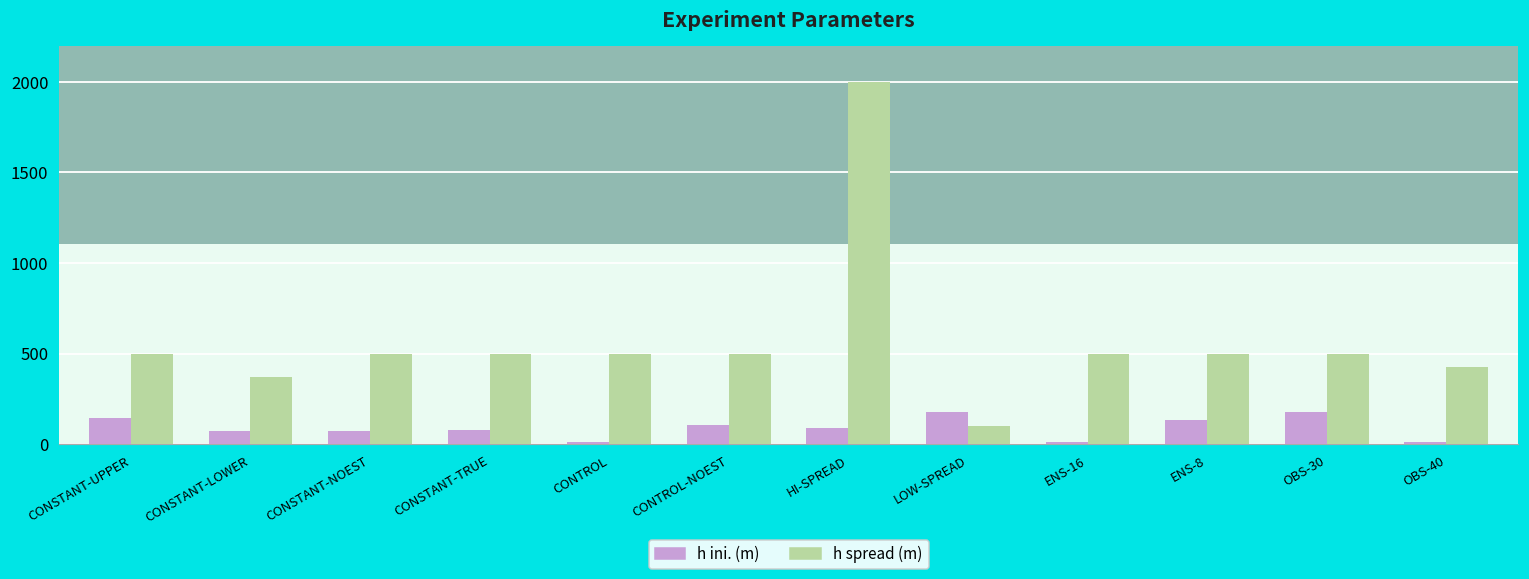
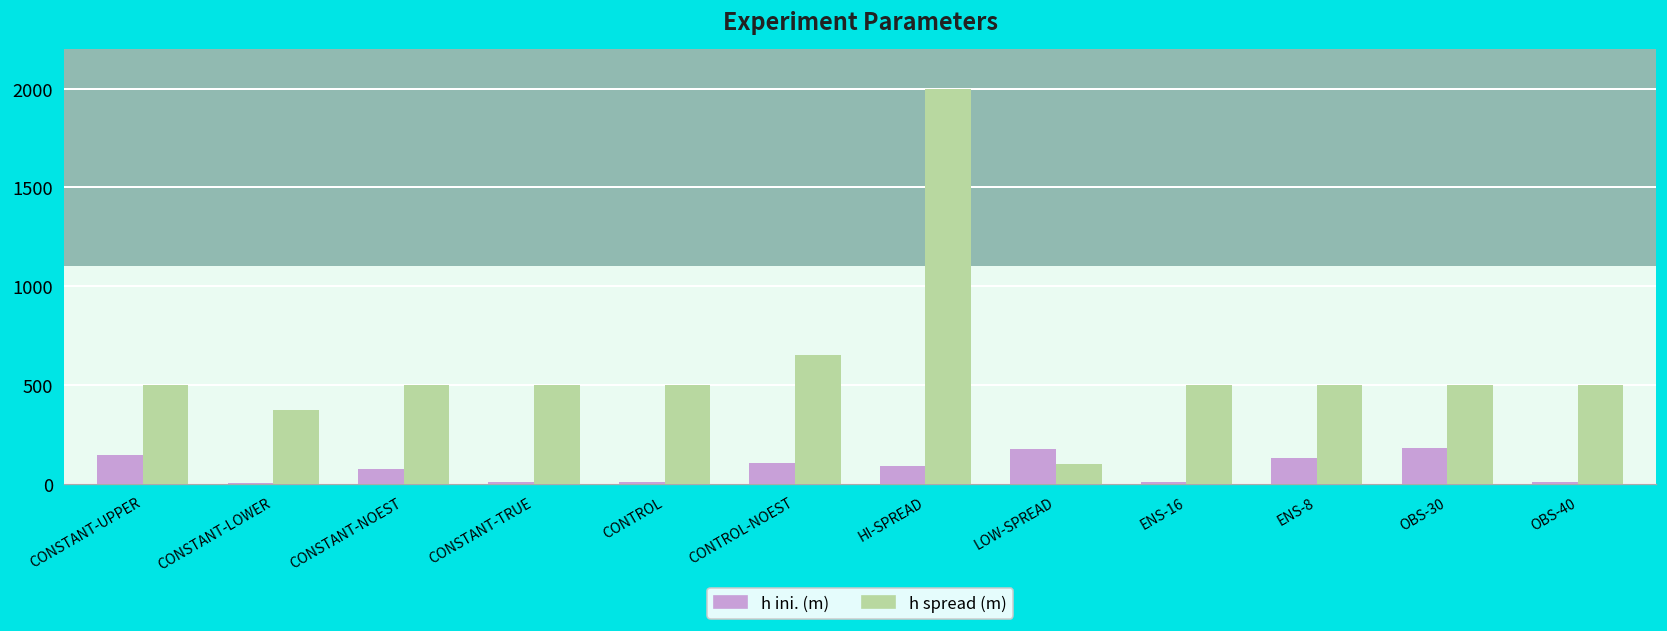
  {
    "h ini. (m)": {
      "CONSTANT-UPPER": 150,
-     "CONSTANT-LOWER": 70,
+     "CONSTANT-LOWER": 0,
      "CONSTANT-NOEST": 70,
-     "CONSTANT-TRUE": 80,
+     "CONSTANT-TRUE": 10,
      "CONTROL-NOEST": 110,
      "HI-SPREAD": 90,
      "LOW-SPREAD": 180,
      "ENS-8": 130,
      "OBS-30": 180
    },
    "h spread (m)": {
      "CONSTANT-UPPER": 500,
      "CONSTANT-LOWER": 370,
      "CONSTANT-NOEST": 500,
      "CONSTANT-TRUE": 500,
      "CONTROL": 500,
-     "CONTROL-NOEST": 500,
+     "CONTROL-NOEST": 650,
      "HI-SPREAD": 2000,
      "LOW-SPREAD": 100,
      "ENS-16": 500,
      "ENS-8": 500,
      "OBS-30": 500,
-     "OBS-40": 420
+     "OBS-40": 500
    }
  }
